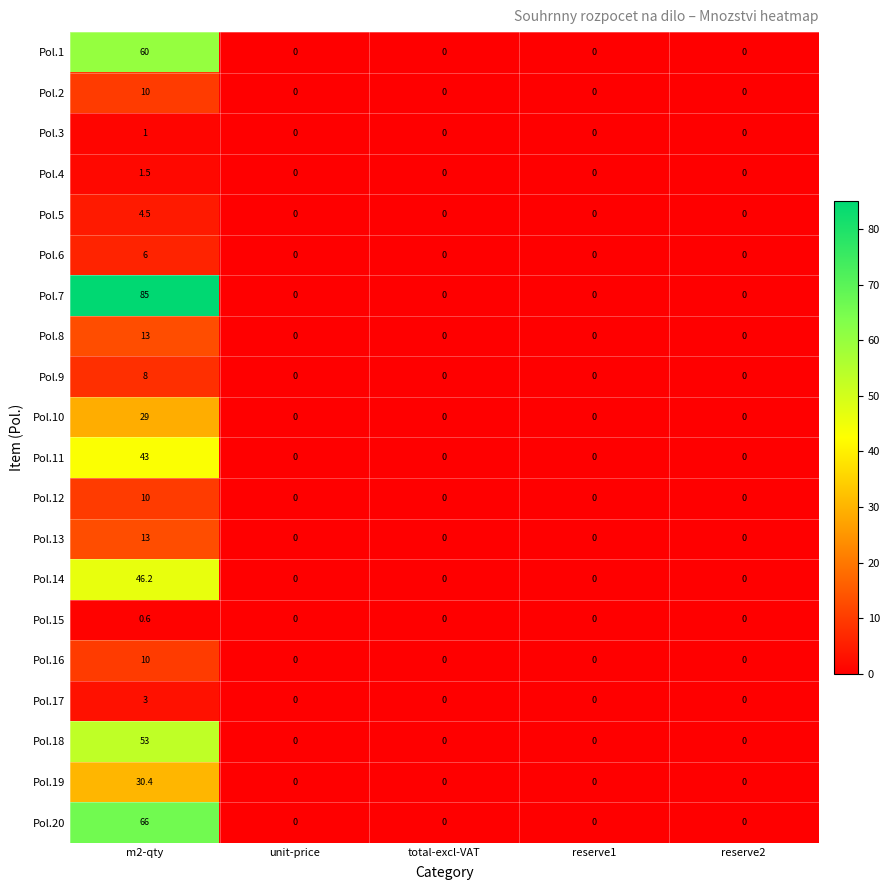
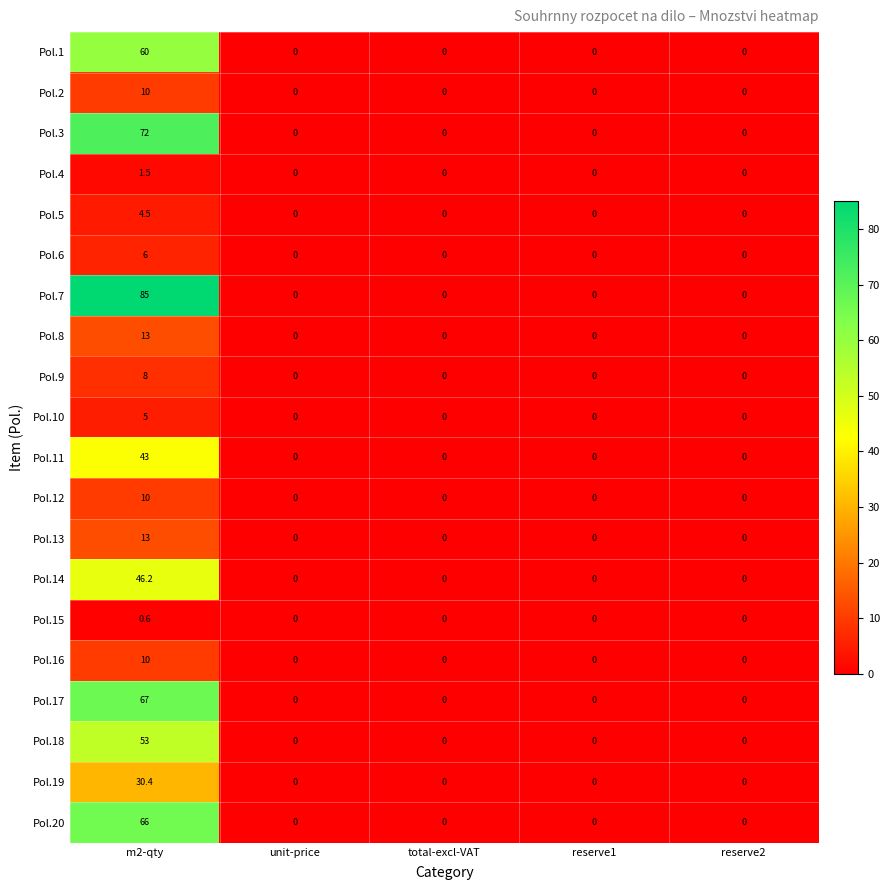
  {
    "Pol.1": {
      "m2-qty": 60,
      "unit-price": 0,
      "total-excl-VAT": 0,
      "reserve1": 0,
      "reserve2": 0
    },
    "Pol.2": {
      "m2-qty": 10,
      "unit-price": 0,
      "total-excl-VAT": 0,
      "reserve1": 0,
      "reserve2": 0
    },
    "Pol.3": {
-     "m2-qty": 1,
+     "m2-qty": 72,
      "unit-price": 0,
      "total-excl-VAT": 0,
      "reserve1": 0,
      "reserve2": 0
    },
    "Pol.4": {
      "m2-qty": 1.5,
      "unit-price": 0,
      "total-excl-VAT": 0,
      "reserve1": 0,
      "reserve2": 0
    },
    "Pol.5": {
      "m2-qty": 4.5,
      "unit-price": 0,
      "total-excl-VAT": 0,
      "reserve1": 0,
      "reserve2": 0
    },
    "Pol.6": {
      "m2-qty": 6,
      "unit-price": 0,
      "total-excl-VAT": 0,
      "reserve1": 0,
      "reserve2": 0
    },
    "Pol.7": {
      "m2-qty": 85,
      "unit-price": 0,
      "total-excl-VAT": 0,
      "reserve1": 0,
      "reserve2": 0
    },
    "Pol.8": {
      "m2-qty": 13,
      "unit-price": 0,
      "total-excl-VAT": 0,
      "reserve1": 0,
      "reserve2": 0
    },
    "Pol.9": {
      "m2-qty": 8,
      "unit-price": 0,
      "total-excl-VAT": 0,
      "reserve1": 0,
      "reserve2": 0
    },
    "Pol.10": {
-     "m2-qty": 29,
+     "m2-qty": 5,
      "unit-price": 0,
      "total-excl-VAT": 0,
      "reserve1": 0,
      "reserve2": 0
    },
    "Pol.11": {
      "m2-qty": 43,
      "unit-price": 0,
      "total-excl-VAT": 0,
      "reserve1": 0,
      "reserve2": 0
    },
    "Pol.12": {
      "m2-qty": 10,
      "unit-price": 0,
      "total-excl-VAT": 0,
      "reserve1": 0,
      "reserve2": 0
    },
    "Pol.13": {
      "m2-qty": 13,
      "unit-price": 0,
      "total-excl-VAT": 0,
      "reserve1": 0,
      "reserve2": 0
    },
    "Pol.14": {
      "m2-qty": 46.2,
      "unit-price": 0,
      "total-excl-VAT": 0,
      "reserve1": 0,
      "reserve2": 0
    },
    "Pol.15": {
      "m2-qty": 0.6,
      "unit-price": 0,
      "total-excl-VAT": 0,
      "reserve1": 0,
      "reserve2": 0
    },
    "Pol.16": {
      "m2-qty": 10,
      "unit-price": 0,
      "total-excl-VAT": 0,
      "reserve1": 0,
      "reserve2": 0
    },
    "Pol.17": {
-     "m2-qty": 3,
+     "m2-qty": 67,
      "unit-price": 0,
      "total-excl-VAT": 0,
      "reserve1": 0,
      "reserve2": 0
    },
    "Pol.18": {
      "m2-qty": 53,
      "unit-price": 0,
      "total-excl-VAT": 0,
      "reserve1": 0,
      "reserve2": 0
    },
    "Pol.19": {
      "m2-qty": 30.4,
      "unit-price": 0,
      "total-excl-VAT": 0,
      "reserve1": 0,
      "reserve2": 0
    },
    "Pol.20": {
      "m2-qty": 66,
      "unit-price": 0,
      "total-excl-VAT": 0,
      "reserve1": 0,
      "reserve2": 0
    }
  }
